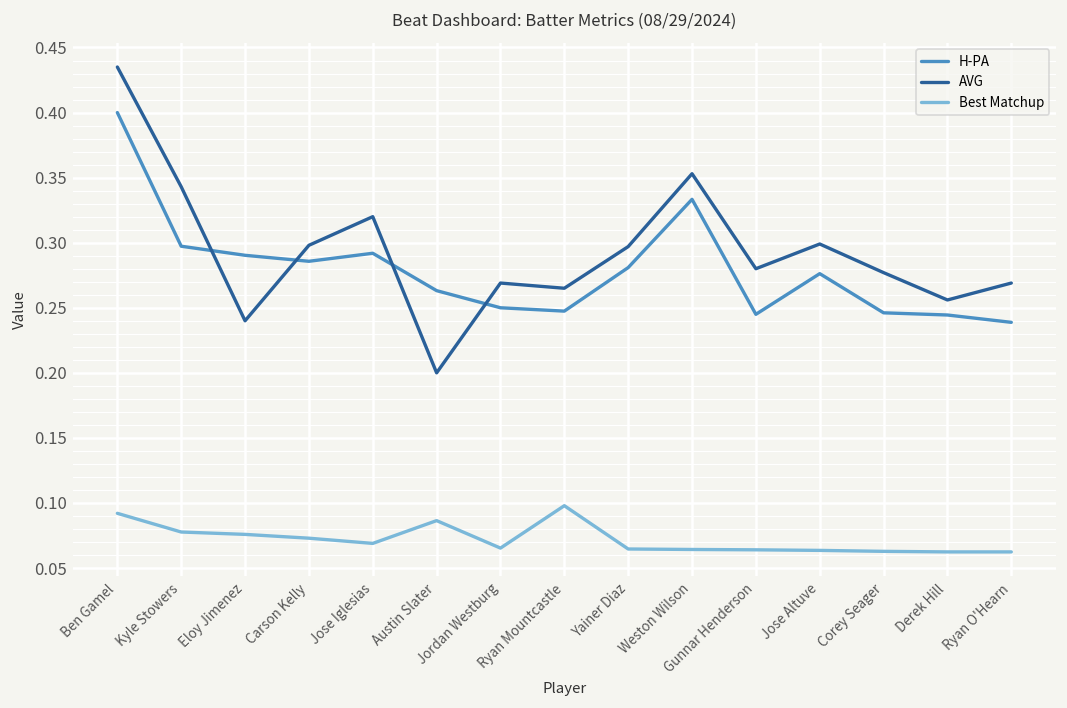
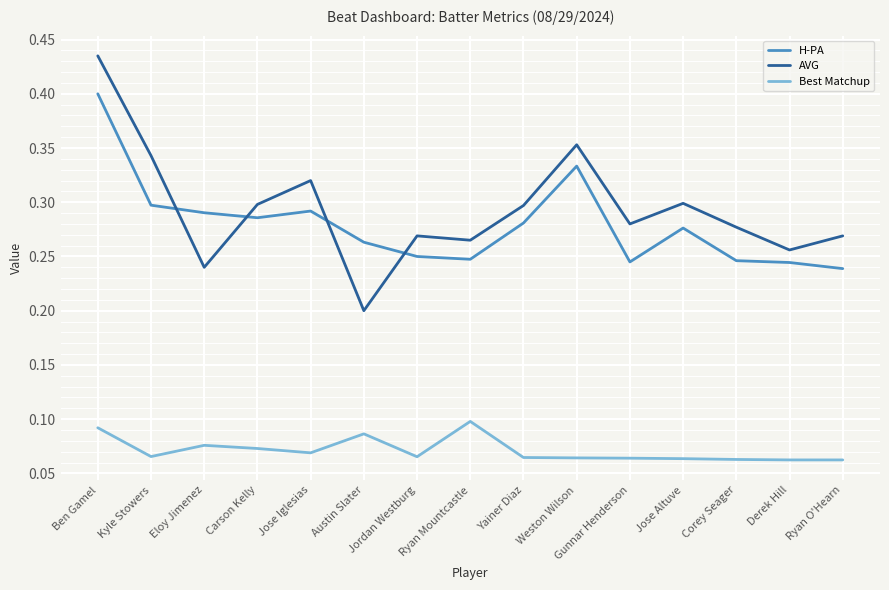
  {
    "H-PA": {
      "Ben Gamel": 0.400,
      "Kyle Stowers": 0.297,
      "Eloy Jimenez": 0.290,
      "Carson Kelly": 0.286,
      "Jose Iglesias": 0.292,
      "Austin Slater": 0.263,
      "Jordan Westburg": 0.250,
      "Ryan Mountcastle": 0.247,
      "Yainer Diaz": 0.281,
      "Weston Wilson": 0.333,
      "Gunnar Henderson": 0.245,
      "Jose Altuve": 0.276,
      "Corey Seager": 0.246,
      "Derek Hill": 0.244,
      "Ryan O'Hearn": 0.239
    },
    "AVG": {
      "Ben Gamel": 0.435,
      "Kyle Stowers": 0.343,
      "Eloy Jimenez": 0.240,
      "Carson Kelly": 0.298,
      "Jose Iglesias": 0.320,
      "Austin Slater": 0.200,
      "Jordan Westburg": 0.269,
      "Ryan Mountcastle": 0.265,
      "Yainer Diaz": 0.297,
      "Weston Wilson": 0.353,
      "Gunnar Henderson": 0.280,
      "Jose Altuve": 0.299,
      "Corey Seager": 0.277,
      "Derek Hill": 0.256,
      "Ryan O'Hearn": 0.269
    },
    "Best Matchup": {
      "Ben Gamel": 0.092,
-     "Kyle Stowers": 0.078,
+     "Kyle Stowers": 0.066,
      "Eloy Jimenez": 0.076,
      "Carson Kelly": 0.073,
      "Jose Iglesias": 0.069,
      "Austin Slater": 0.086,
      "Jordan Westburg": 0.065,
      "Ryan Mountcastle": 0.098,
      "Yainer Diaz": 0.065,
      "Weston Wilson": 0.064,
      "Gunnar Henderson": 0.064,
      "Jose Altuve": 0.064,
      "Corey Seager": 0.063,
      "Derek Hill": 0.062,
      "Ryan O'Hearn": 0.062
    }
  }
